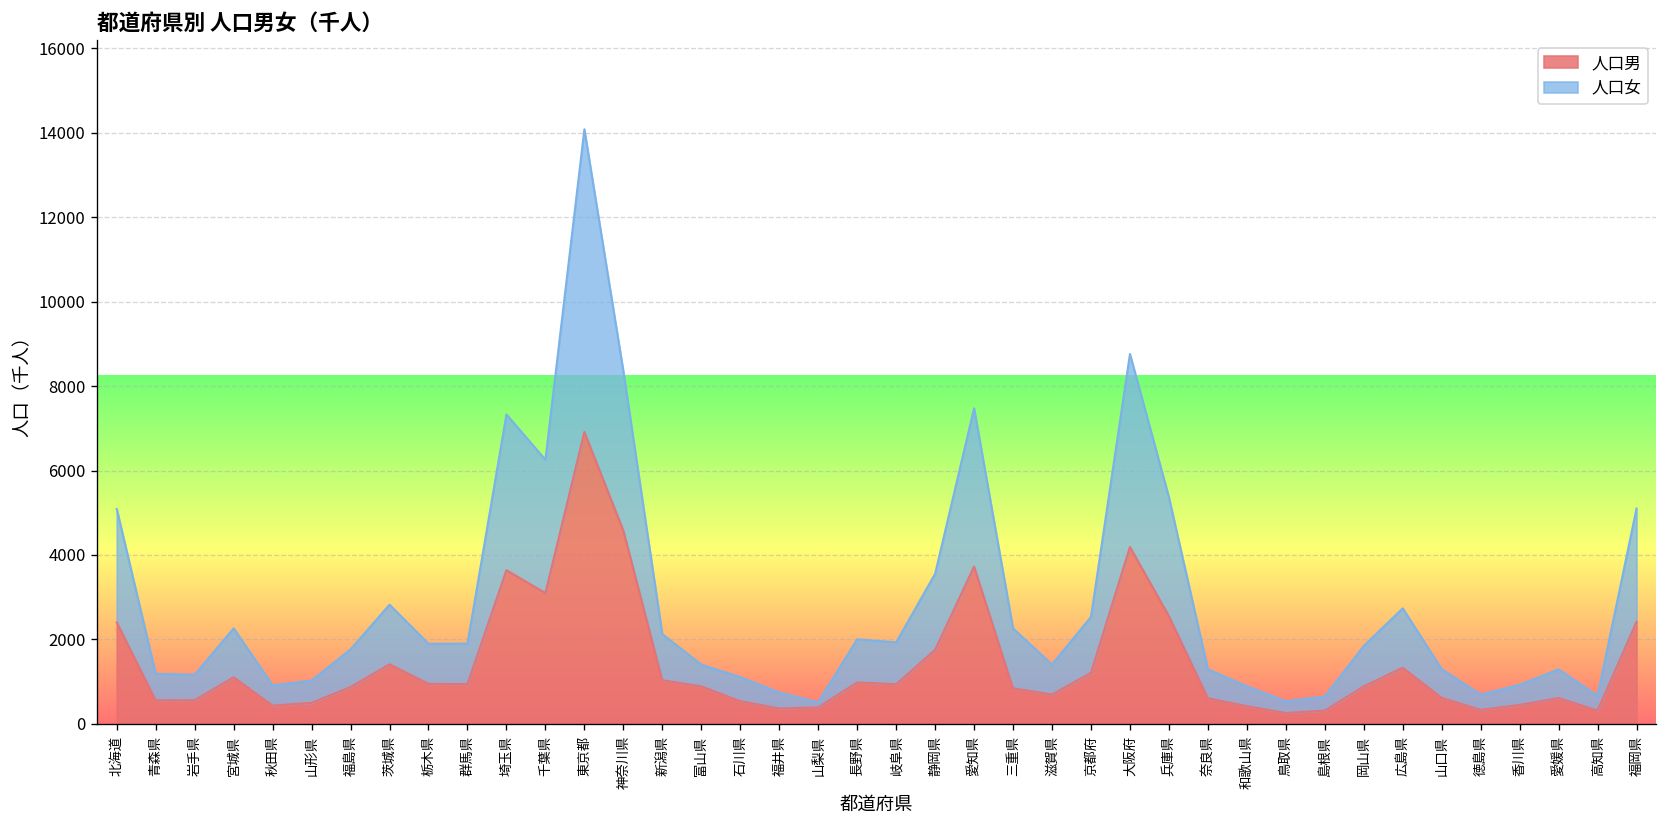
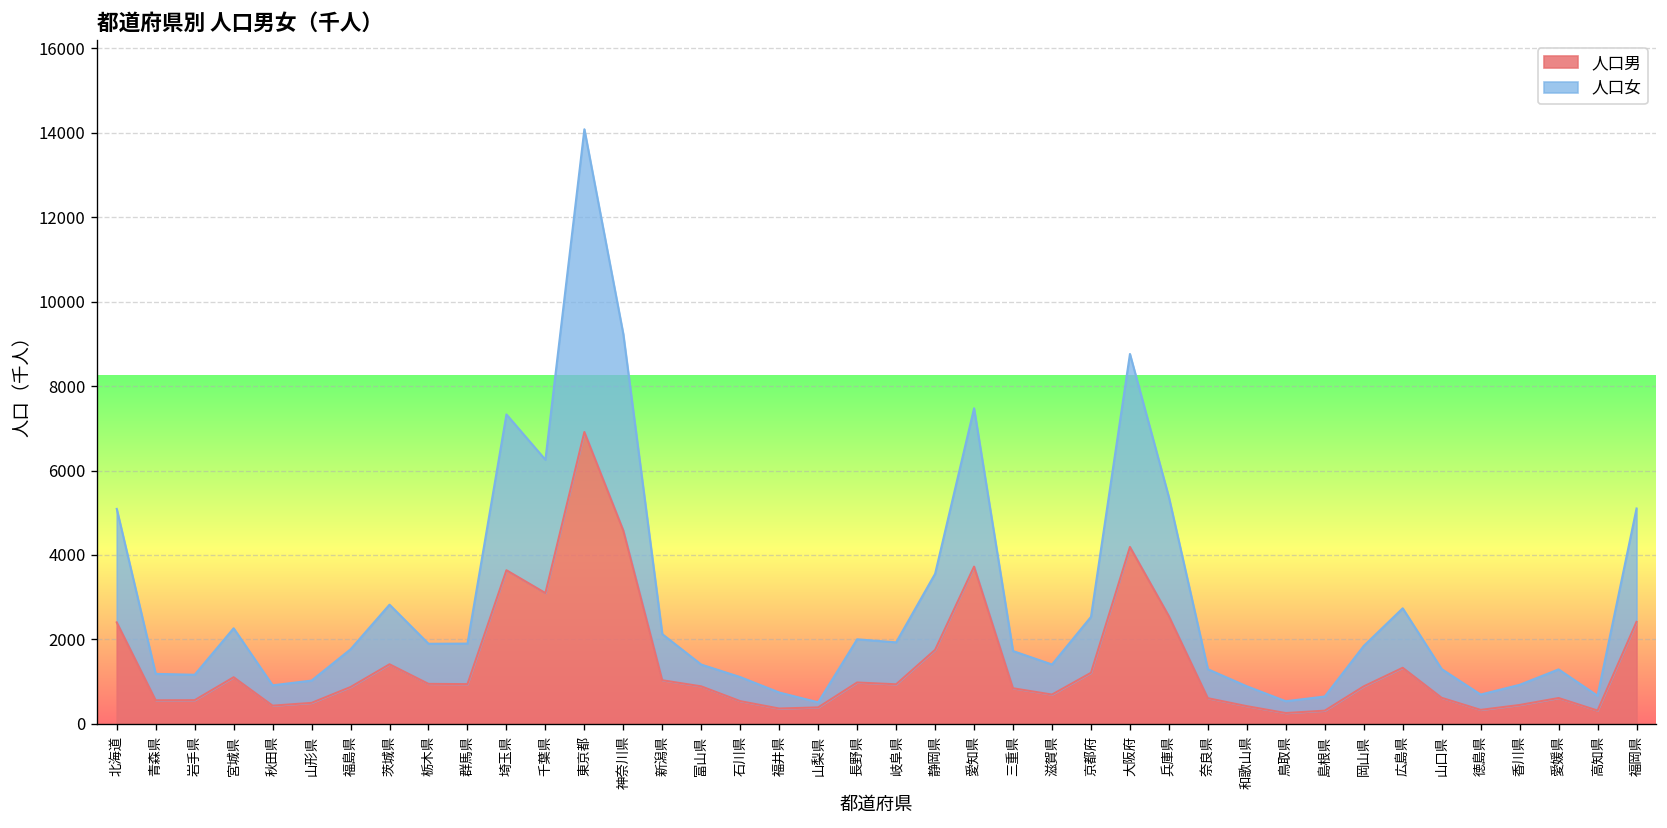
  {
    "人口男": {
      "北海道": 2400,
      "青森県": 600,
      "岩手県": 600,
      "宮城県": 1100,
      "秋田県": 400,
      "山形県": 500,
      "福島県": 900,
      "茨城県": 1400,
      "栃木県": 900,
      "群馬県": 900,
      "埼玉県": 3600,
      "千葉県": 3100,
      "東京都": 6900,
      "神奈川県": 4600,
      "新潟県": 1000,
      "富山県": 900,
      "石川県": 500,
      "福井県": 400,
      "山梨県": 400,
      "長野県": 1000,
      "岐阜県": 900,
      "静岡県": 1800,
      "愛知県": 3700,
      "三重県": 800,
      "滋賀県": 700,
      "京都府": 1200,
      "大阪府": 4200,
      "兵庫県": 2600,
      "奈良県": 600,
      "和歌山県": 400,
      "鳥取県": 300,
      "島根県": 300,
      "岡山県": 900,
      "広島県": 1300,
      "山口県": 600,
      "徳島県": 300,
      "香川県": 400,
      "愛媛県": 600,
      "高知県": 300,
      "福岡県": 2400
    },
    "人口女": {
      "北海道": 2700,
      "青森県": 600,
      "岩手県": 600,
      "宮城県": 1200,
      "秋田県": 500,
      "山形県": 500,
      "福島県": 900,
      "茨城県": 1400,
      "栃木県": 1000,
      "群馬県": 1000,
      "埼玉県": 3700,
      "千葉県": 3200,
      "東京都": 7200,
-     "神奈川県": 3800,
+     "神奈川県": 4700,
      "新潟県": 1100,
      "富山県": 500,
      "石川県": 600,
      "福井県": 400,
      "山梨県": 100,
      "長野県": 1000,
      "岐阜県": 1000,
      "静岡県": 1800,
      "愛知県": 3800,
-     "三重県": 1400,
+     "三重県": 900,
      "滋賀県": 700,
      "京都府": 1300,
      "大阪府": 4600,
      "兵庫県": 2800,
      "奈良県": 700,
      "和歌山県": 500,
      "鳥取県": 300,
      "島根県": 300,
      "岡山県": 1000,
      "広島県": 1400,
      "山口県": 700,
      "徳島県": 400,
      "香川県": 500,
      "愛媛県": 700,
      "高知県": 400,
      "福岡県": 2700
    }
  }
